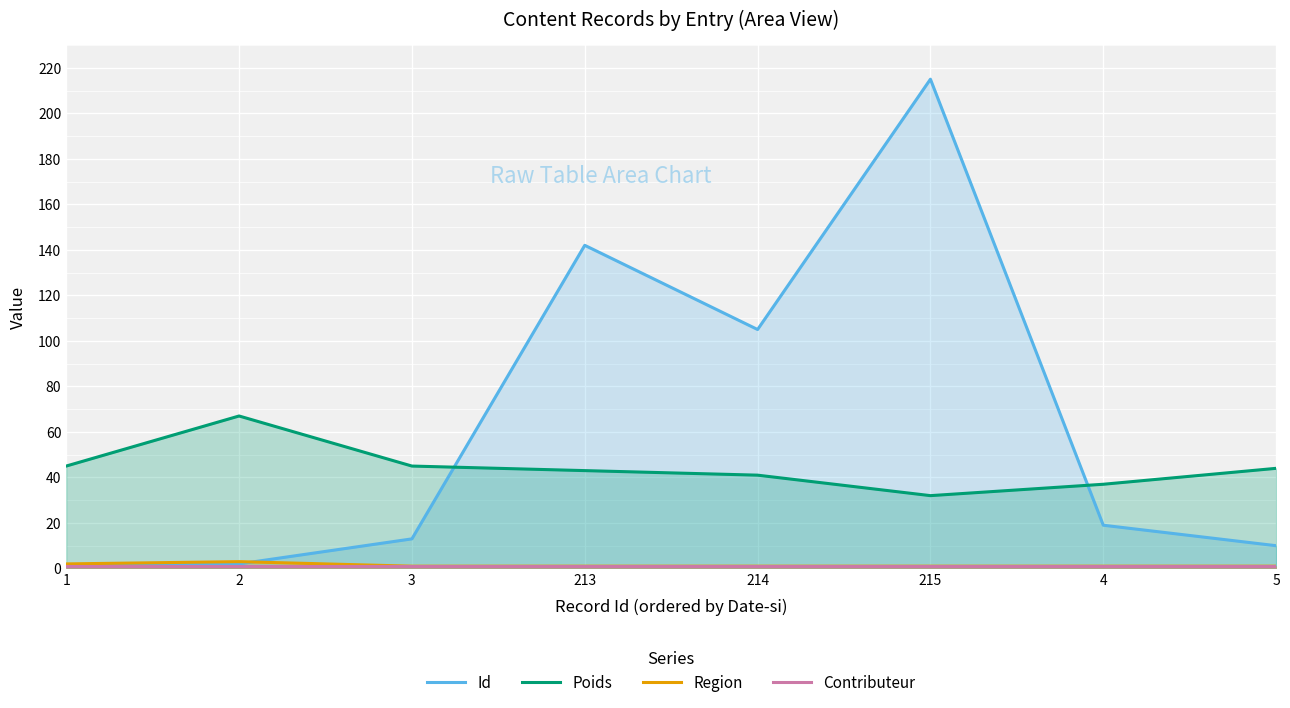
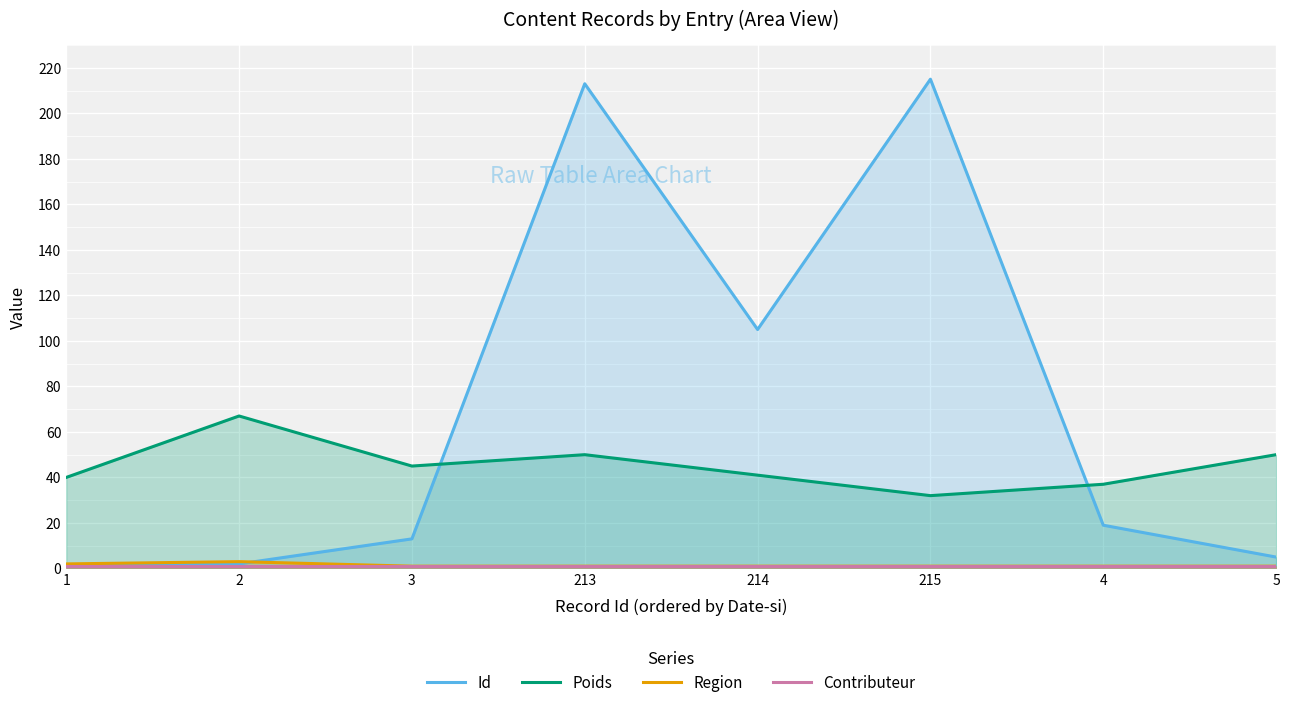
  {
    "Id": {
      "3": 13,
-     "213": 142,
+     "213": 213,
      "214": 105,
      "215": 215,
      "4": 19,
-     "5": 10
+     "5": 5
    },
    "Poids": {
-     "1": 45,
+     "1": 40,
      "2": 67,
      "3": 45,
-     "213": 43,
+     "213": 50,
      "214": 41,
      "215": 32,
      "4": 37,
-     "5": 44
+     "5": 50
    }
  }
